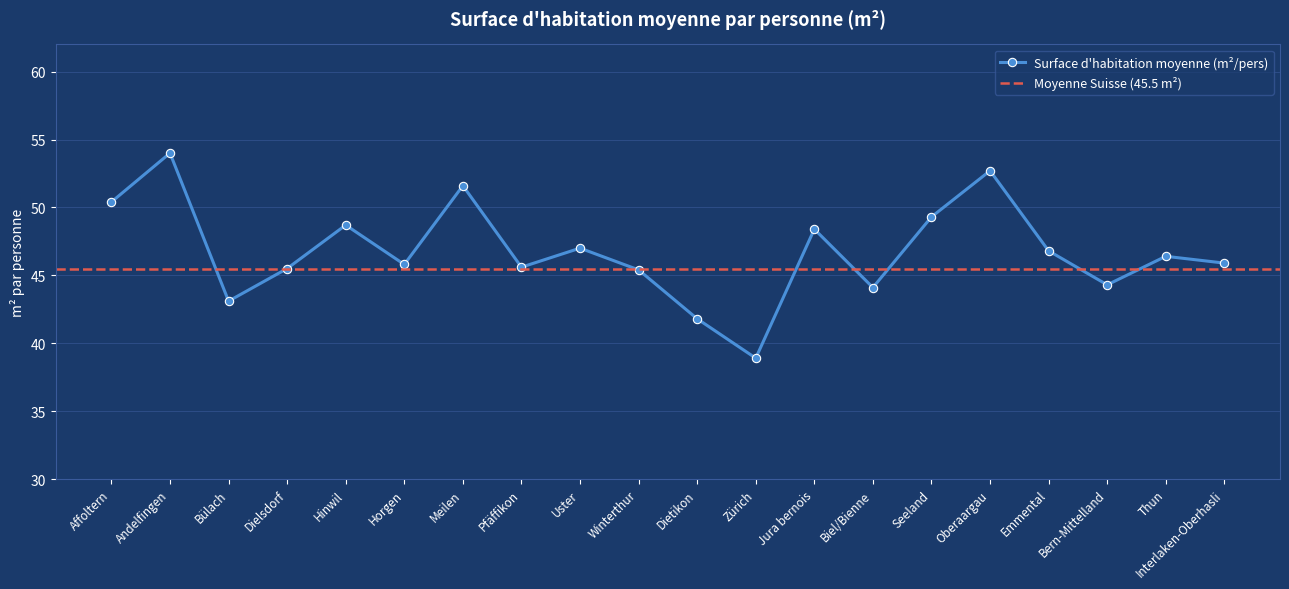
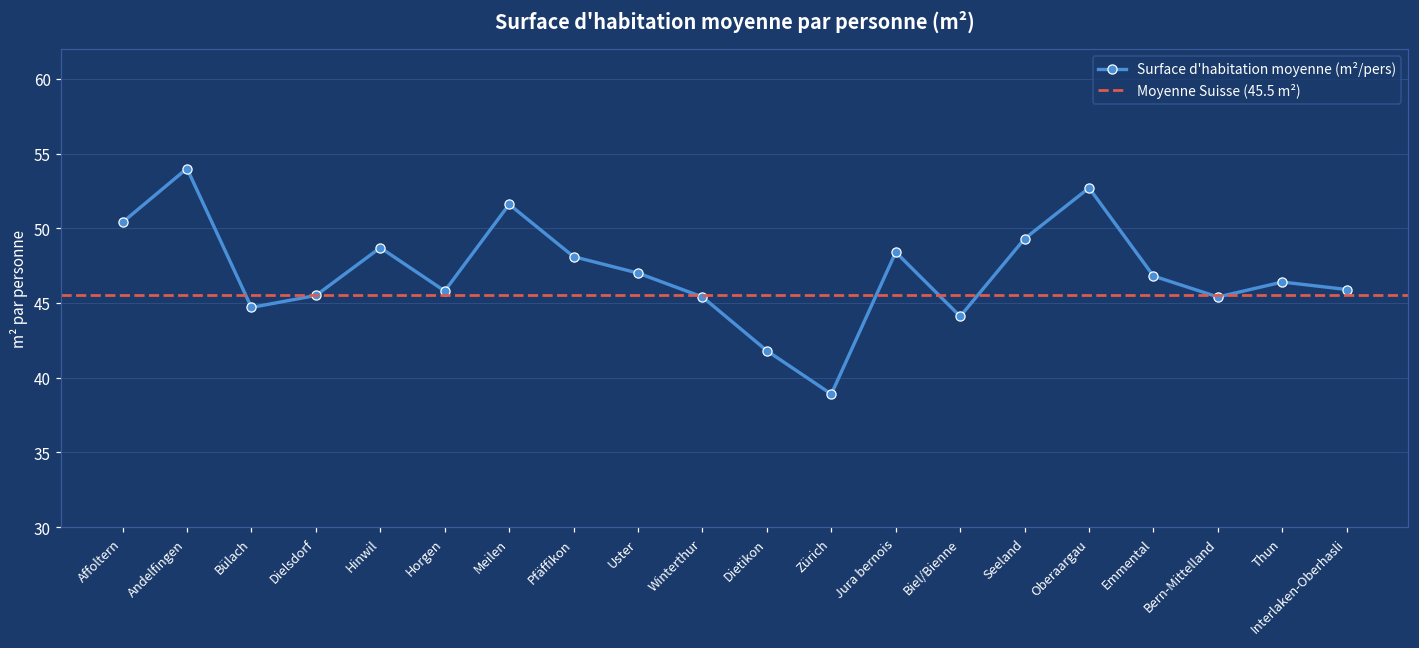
  {
    "Affoltern": 50.4,
    "Andelfingen": 54.0,
-   "Bülach": 43.1,
+   "Bülach": 44.7,
    "Dielsdorf": 45.5,
    "Hinwil": 48.7,
    "Horgen": 45.8,
    "Meilen": 51.6,
-   "Pfäffikon": 45.6,
+   "Pfäffikon": 48.1,
    "Uster": 47.0,
    "Winterthur": 45.4,
    "Dietikon": 41.8,
    "Zürich": 38.9,
    "Jura bernois": 48.4,
    "Biel/Bienne": 44.1,
    "Seeland": 49.3,
    "Oberaargau": 52.7,
    "Emmental": 46.8,
-   "Bern-Mittelland": 44.3,
+   "Bern-Mittelland": 45.4,
    "Thun": 46.4,
    "Interlaken-Oberhasli": 45.9
  }
